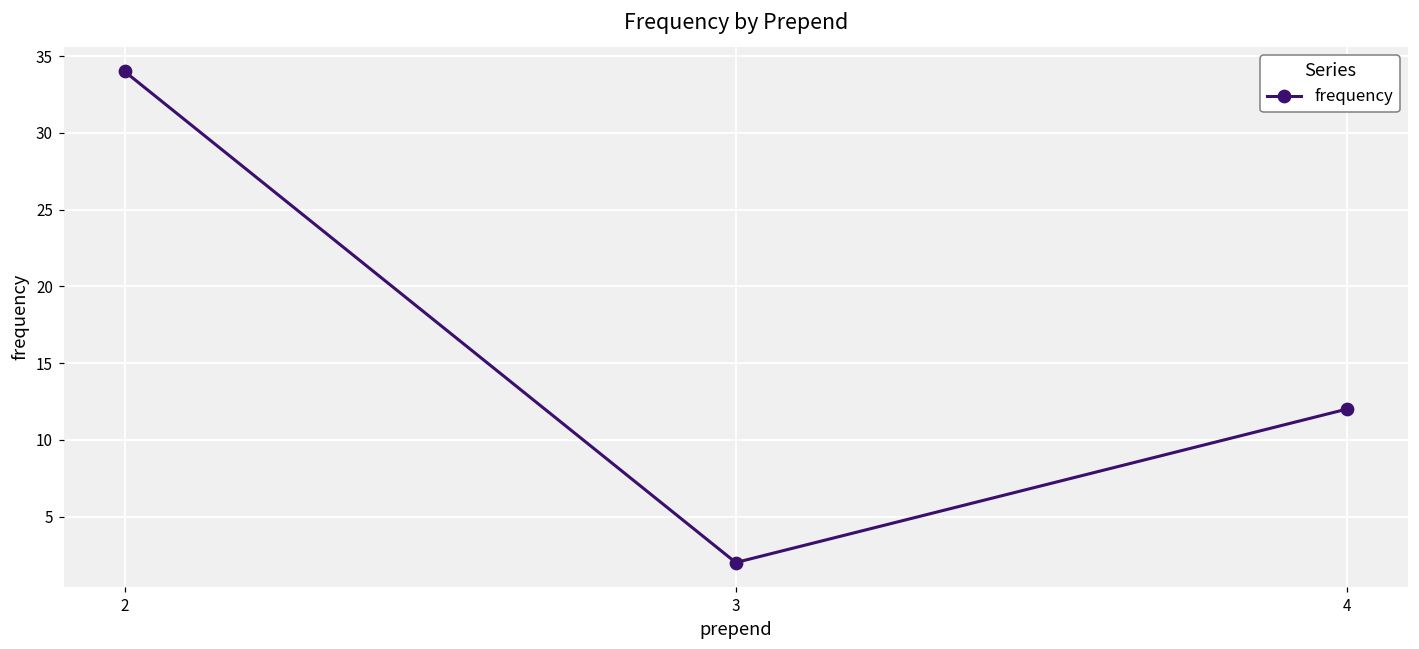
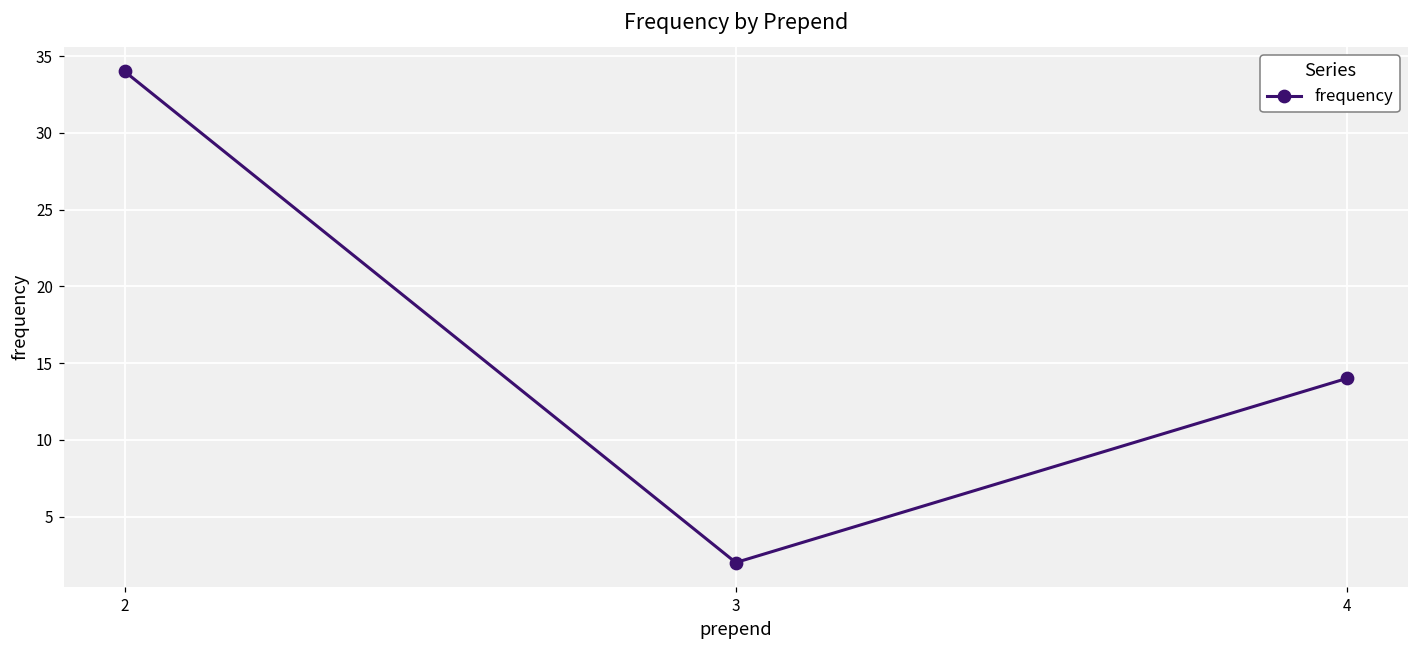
  {
    "2": 34,
    "3": 2,
-   "4": 12
+   "4": 14
  }
